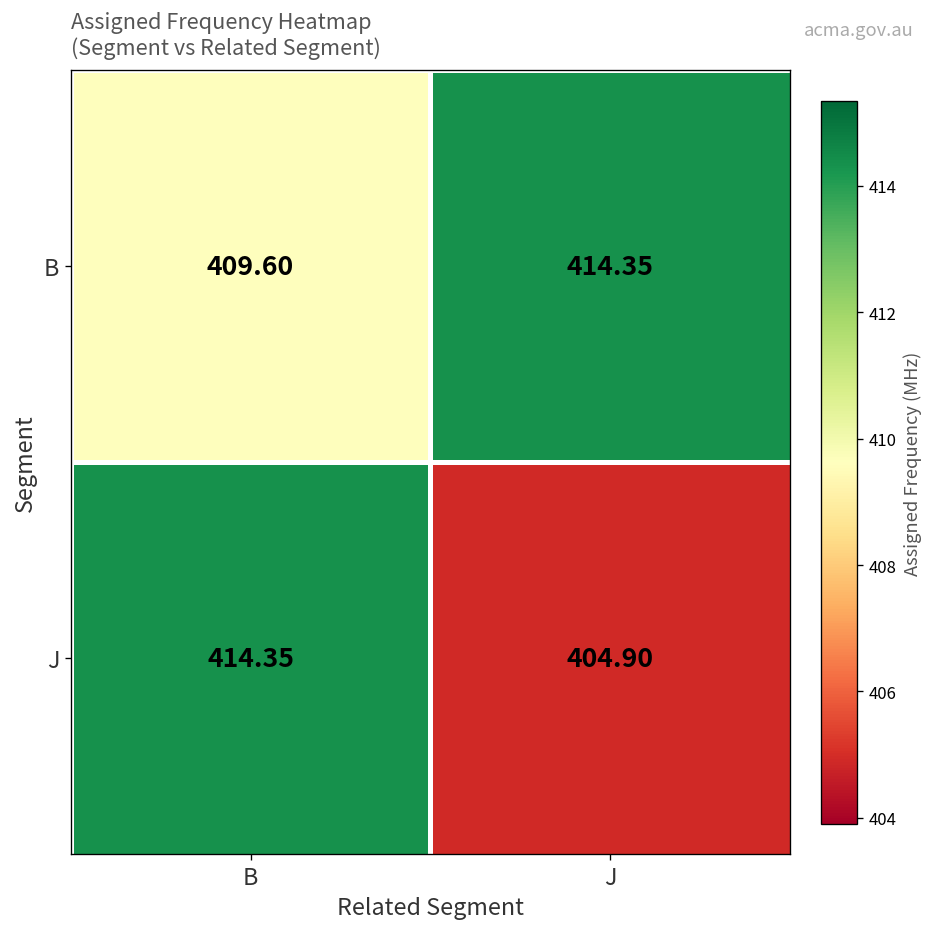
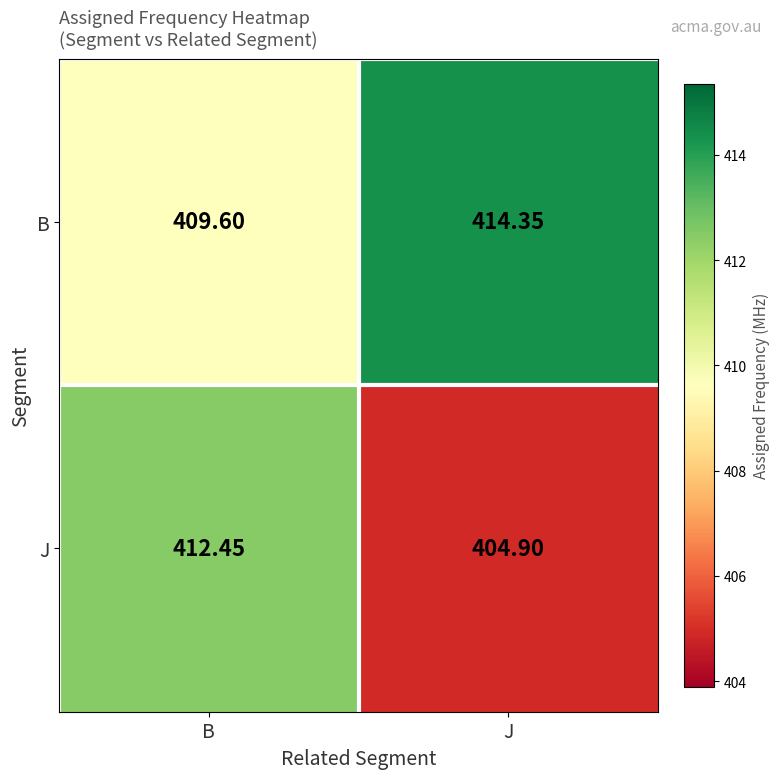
  {
    "B": {
      "B": 409.60,
      "J": 414.35
    },
    "J": {
-     "B": 414.35,
+     "B": 412.45,
      "J": 404.90
    }
  }
